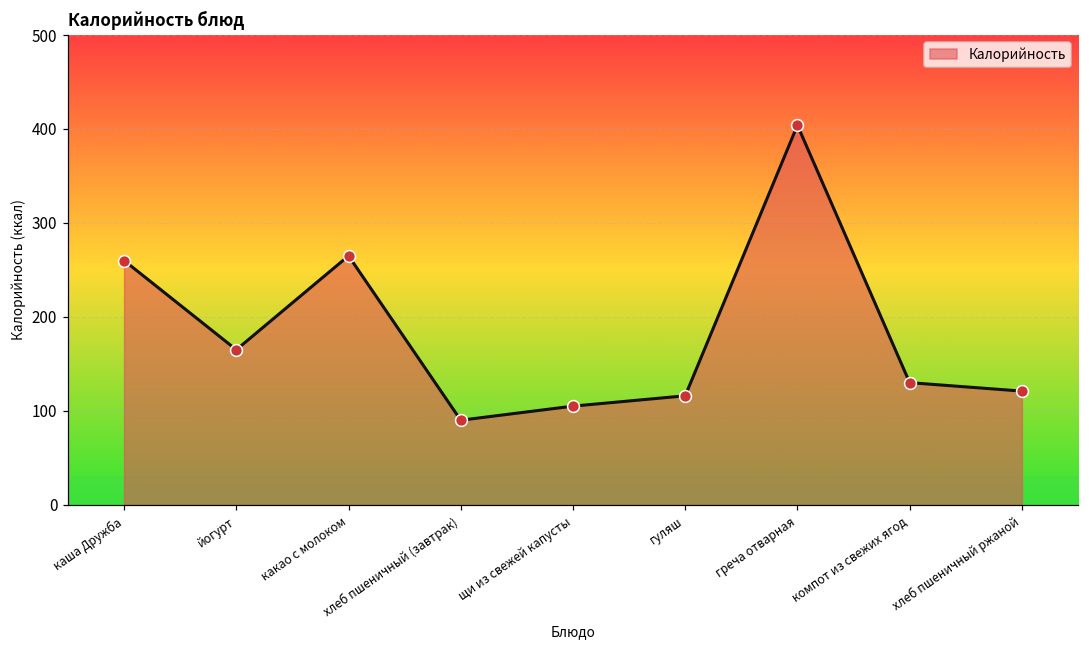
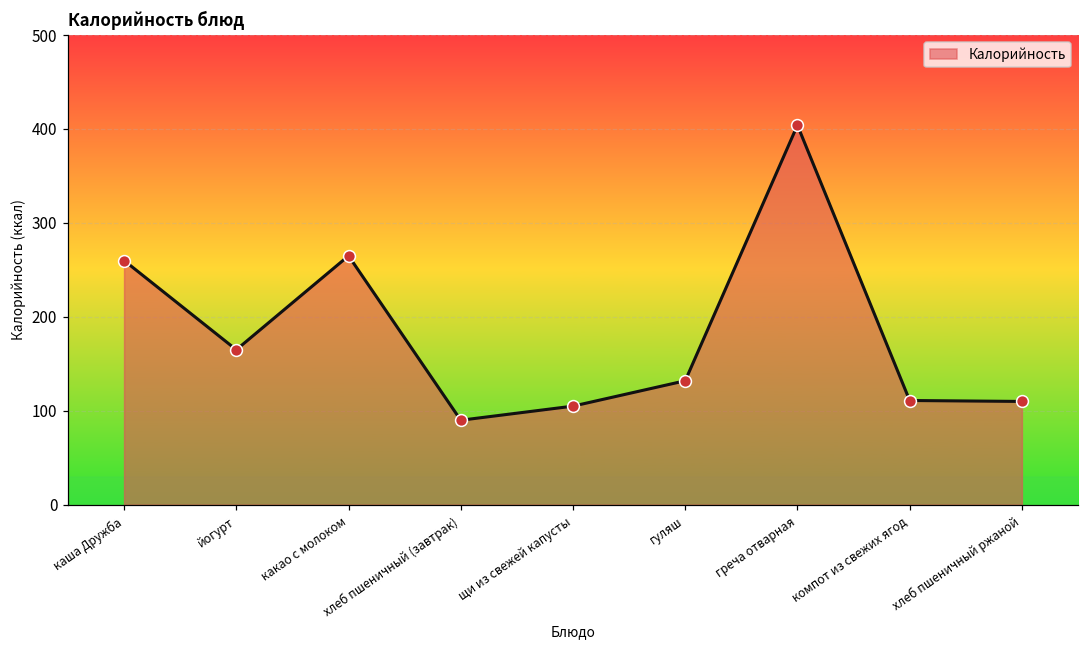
  {
    "каша Дружба": 260,
    "йогурт": 170,
    "какао с молоком": 270,
    "хлеб пшеничный (завтрак)": 90,
    "щи из свежей капусты": 110,
-   "гуляш": 120,
+   "гуляш": 130,
    "греча отварная": 400,
-   "компот из свежих ягод": 130,
-   "хлеб пшеничный ржаной": 120
+   "компот из свежих ягод": 110,
+   "хлеб пшеничный ржаной": 110
  }
